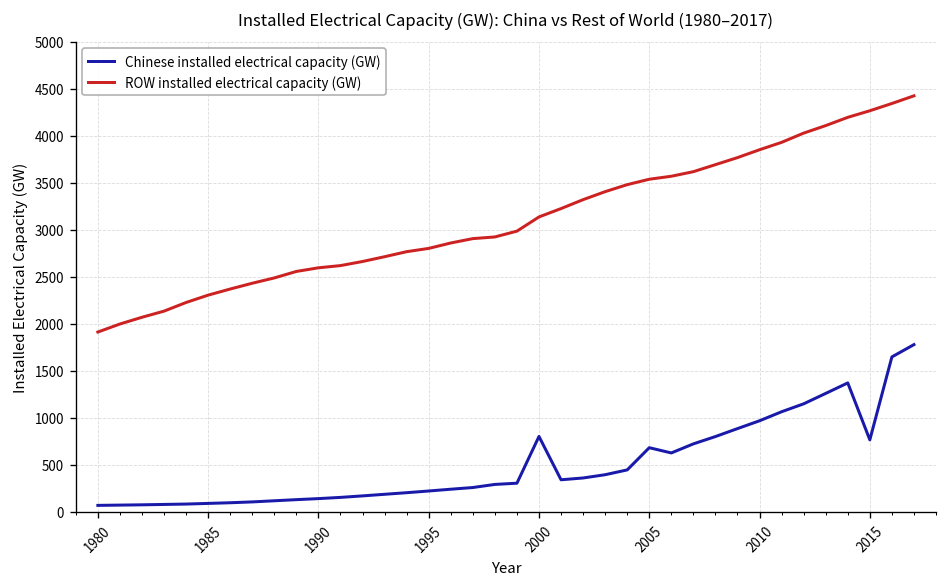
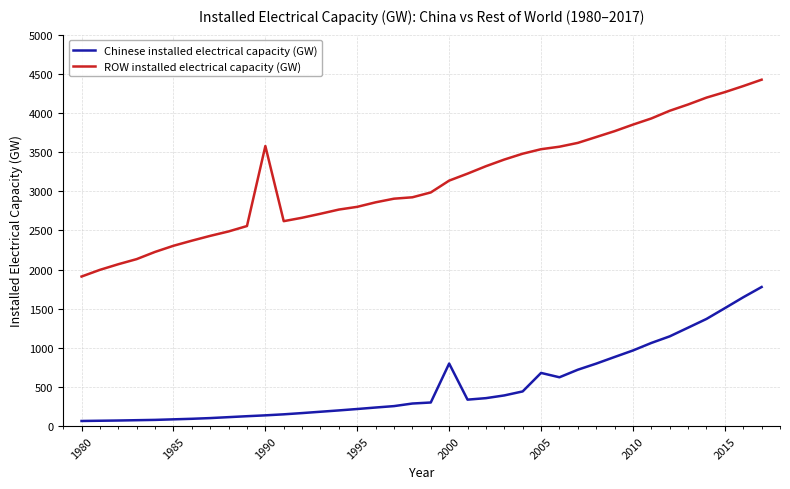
  {
    "Chinese installed electrical capacity (GW)": {
      "1980": 100,
      "1985": 100,
      "1990": 100,
      "1995": 200,
      "2000": 800,
      "2005": 700,
      "2010": 1000,
-     "2015": 800
+     "2015": 1500
    },
    "ROW installed electrical capacity (GW)": {
      "1980": 1900,
      "1985": 2300,
-     "1990": 2600,
+     "1990": 3600,
      "1995": 2800,
      "2000": 3100,
      "2005": 3500,
      "2010": 3900,
      "2015": 4300
    }
  }
